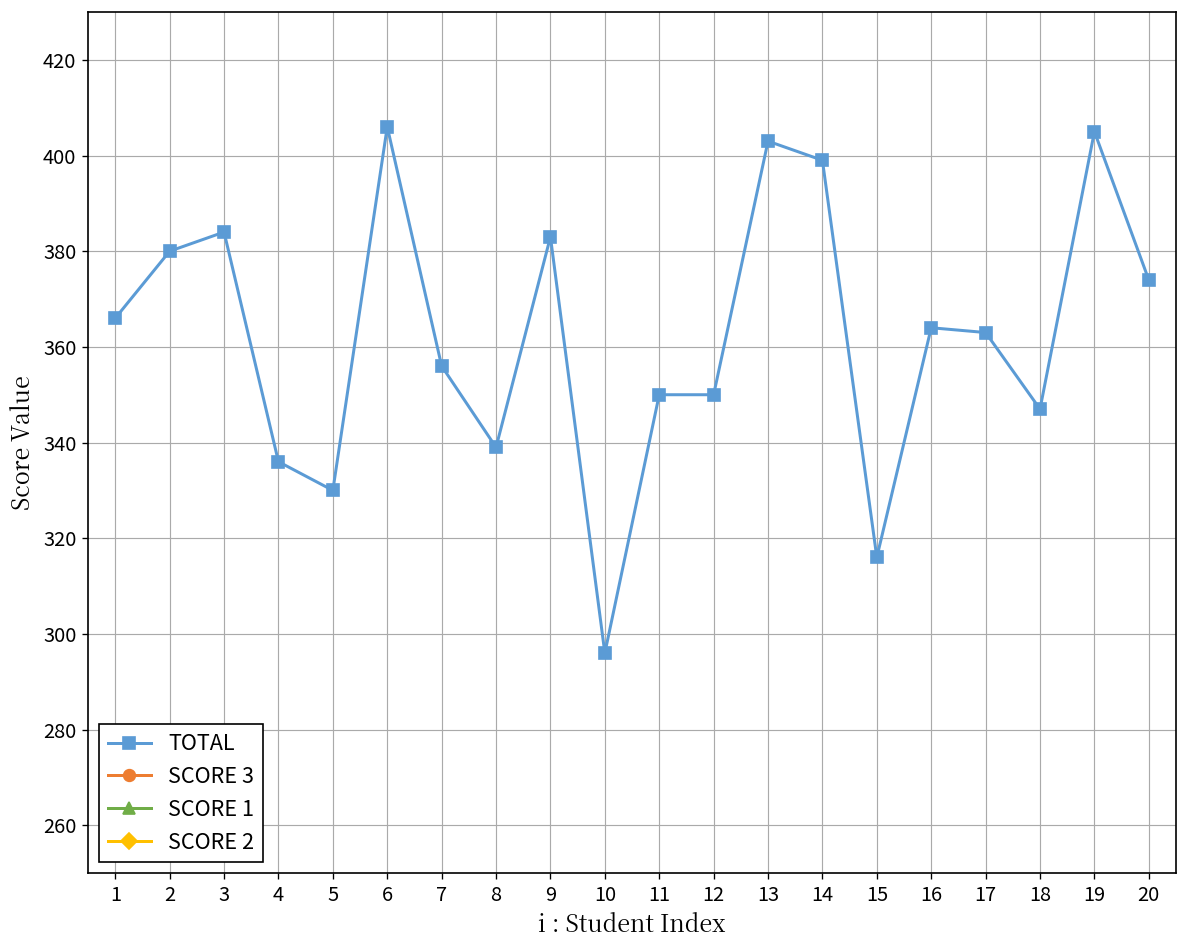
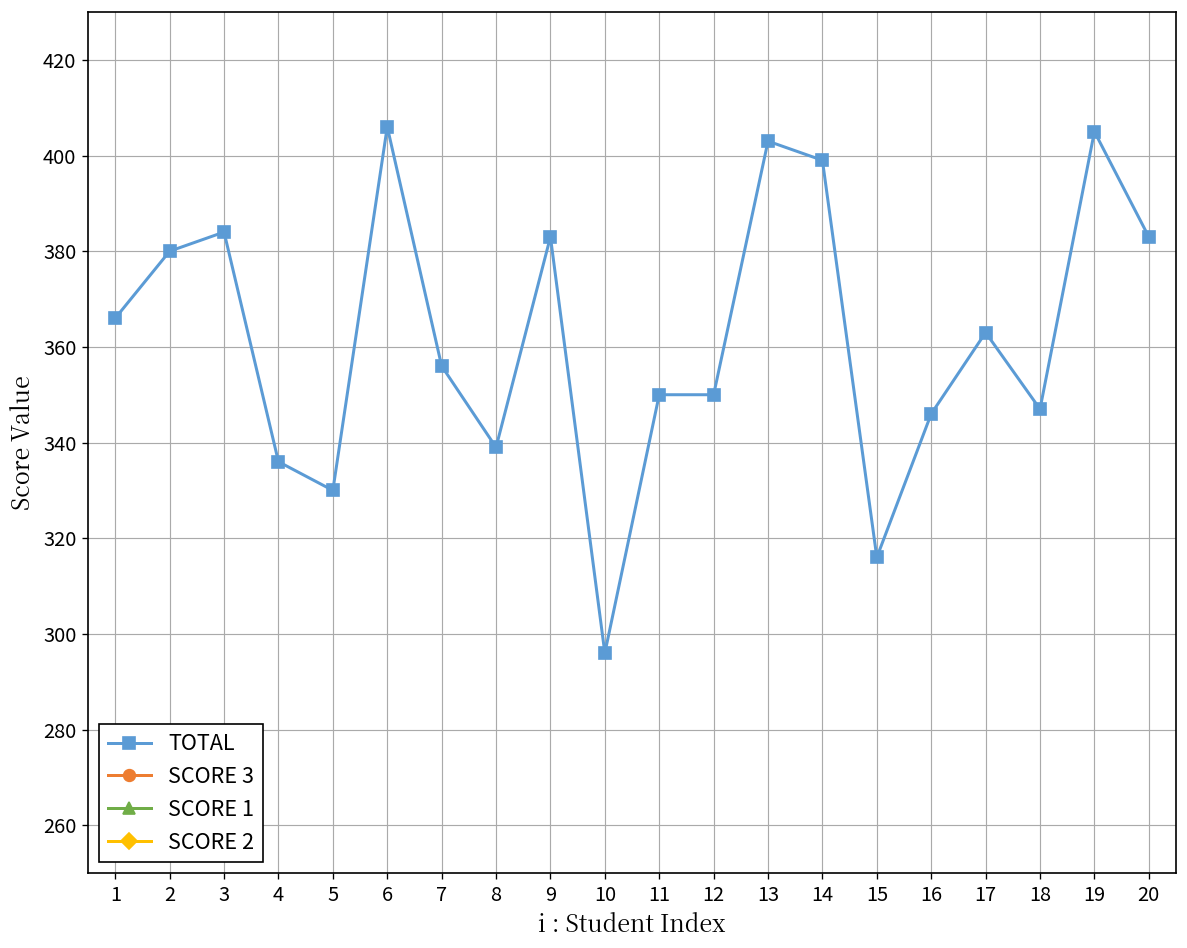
  {
    "TOTAL": {
      "1": 366,
      "2": 380,
      "3": 384,
      "4": 336,
      "5": 330,
      "6": 406,
      "7": 356,
      "8": 339,
      "9": 383,
      "10": 296,
      "11": 350,
      "12": 350,
      "13": 403,
      "14": 399,
      "15": 316,
-     "16": 364,
+     "16": 346,
      "17": 363,
      "18": 347,
      "19": 405,
-     "20": 374
+     "20": 383
    }
  }
